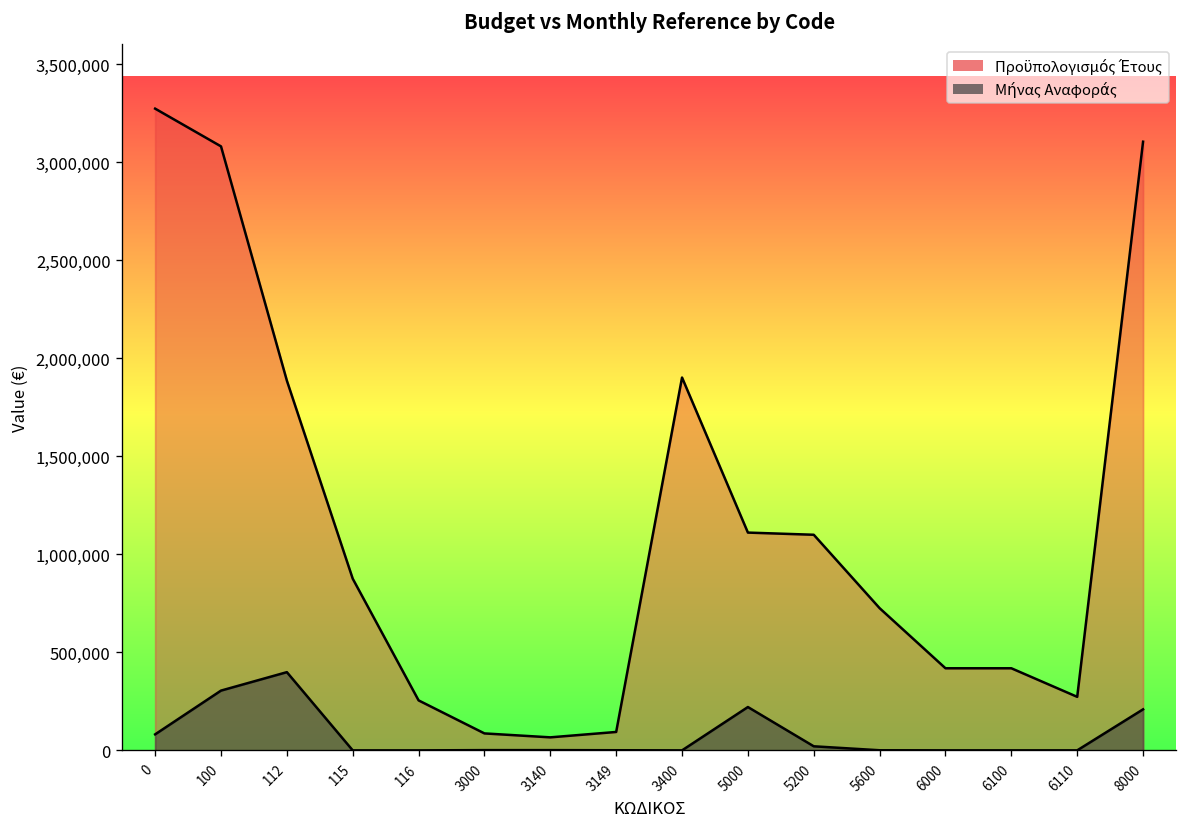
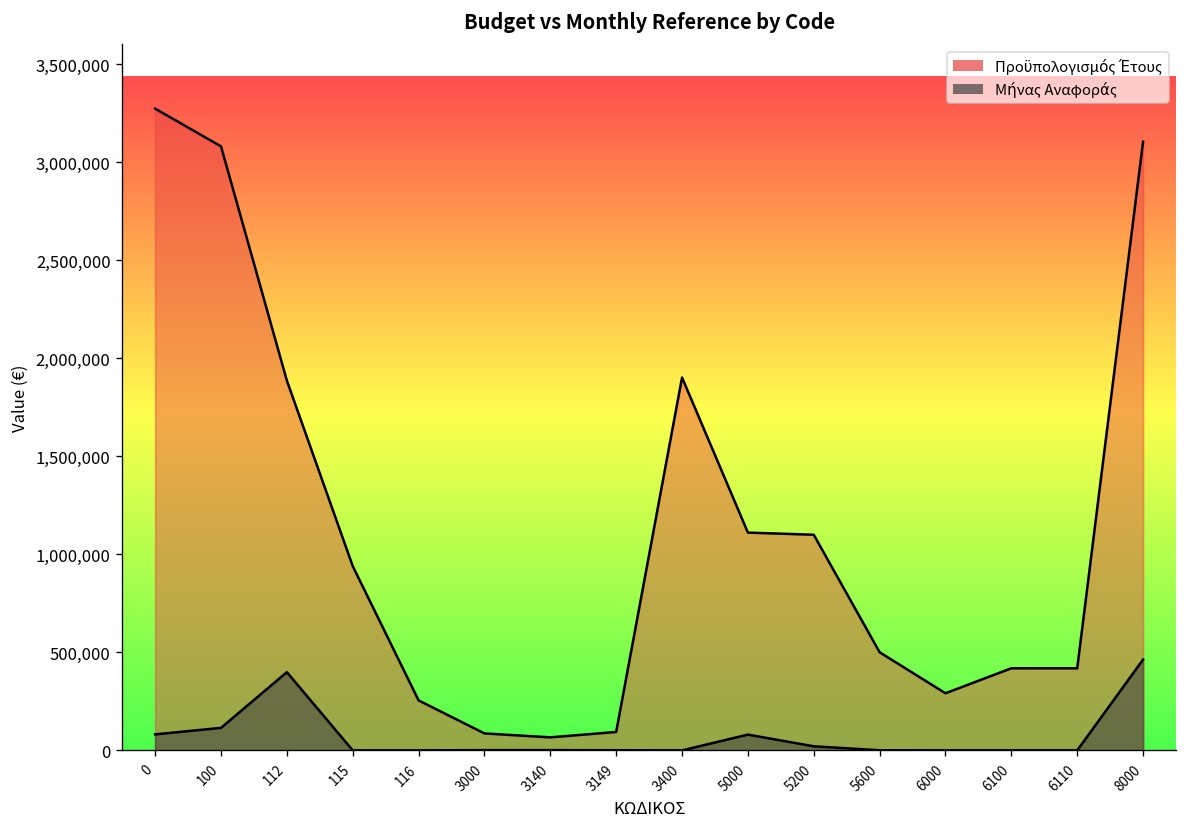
  {
    "Προϋπολογισμός Έτους": {
      "0": "3,270,000",
      "100": "3,080,000",
      "112": "1,890,000",
-     "115": "880,000",
+     "115": "940,000",
      "116": "260,000",
      "3000": "90,000",
      "3140": "70,000",
      "3149": "90,000",
      "3400": "1,900,000",
      "5000": "1,110,000",
      "5200": "1,100,000",
-     "5600": "730,000",
-     "6000": "420,000",
+     "5600": "500,000",
+     "6000": "290,000",
      "6100": "420,000",
-     "6110": "270,000",
+     "6110": "420,000",
      "8000": "3,110,000"
    },
    "Μήνας Αναφοράς": {
      "0": "80,000",
-     "100": "310,000",
+     "100": "110,000",
      "112": "400,000",
      "115": "0",
      "116": "0",
      "3000": "0",
      "3140": "0",
      "3149": "0",
      "3400": "0",
-     "5000": "220,000",
+     "5000": "80,000",
      "5200": "20,000",
      "5600": "0",
      "6000": "0",
      "6100": "0",
      "6110": "0",
-     "8000": "210,000"
+     "8000": "460,000"
    }
  }
